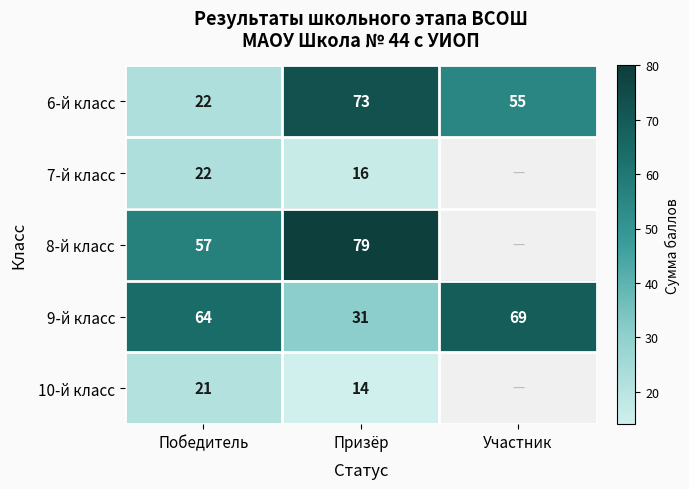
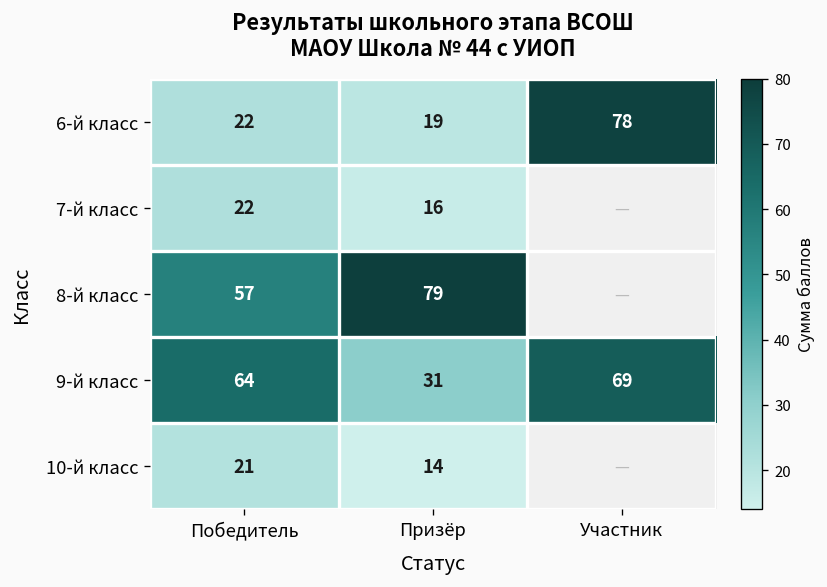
  {
    "6-й класс": {
      "Победитель": 22,
-     "Призёр": 73,
-     "Участник": 55
+     "Призёр": 19,
+     "Участник": 78
    },
    "7-й класс": {
      "Победитель": 22,
      "Призёр": 16
    },
    "8-й класс": {
      "Победитель": 57,
      "Призёр": 79
    },
    "9-й класс": {
      "Победитель": 64,
      "Призёр": 31,
      "Участник": 69
    },
    "10-й класс": {
      "Победитель": 21,
      "Призёр": 14
    }
  }
